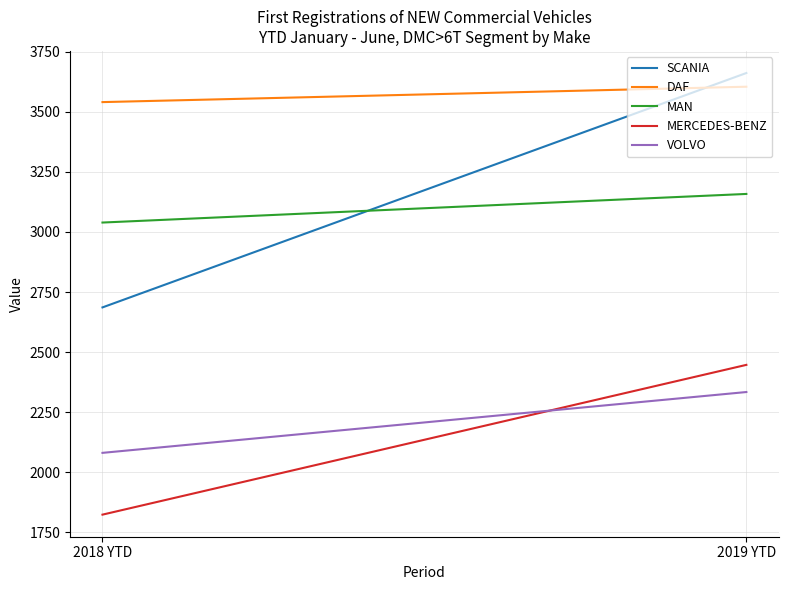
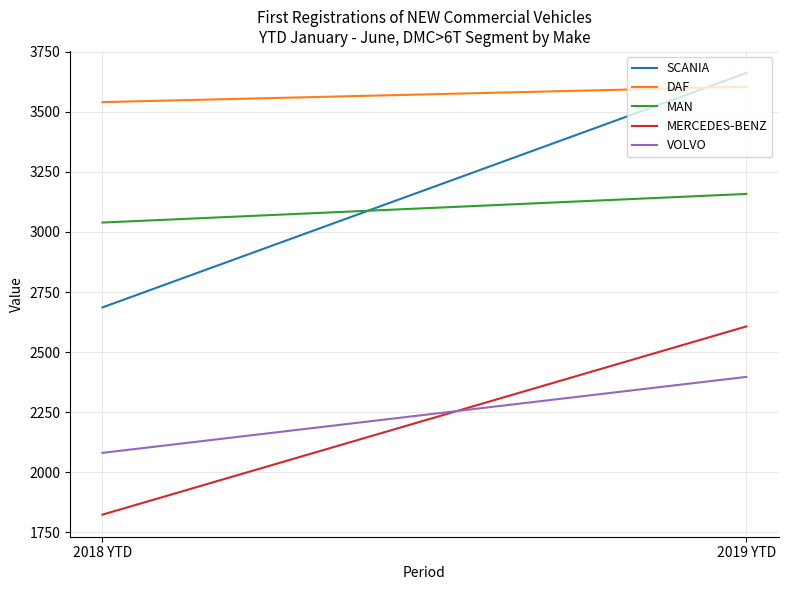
  {
    "SCANIA": {
      "2018 YTD": 2690
    },
    "DAF": {
      "2018 YTD": 3540
    },
    "MAN": {
      "2018 YTD": 3040,
      "2019 YTD": 3160
    },
    "MERCEDES-BENZ": {
      "2018 YTD": 1820,
-     "2019 YTD": 2450
+     "2019 YTD": 2610
    },
    "VOLVO": {
      "2018 YTD": 2080,
-     "2019 YTD": 2330
+     "2019 YTD": 2400
    }
  }
